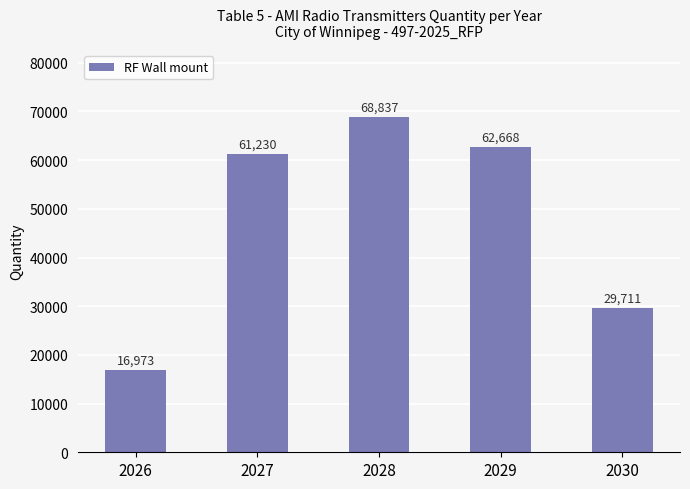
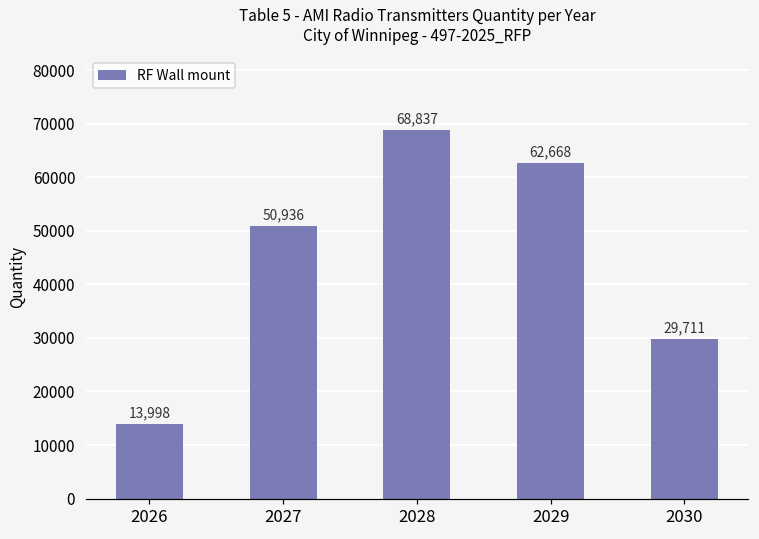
  {
-   "2026": "16,973",
-   "2027": "61,230",
+   "2026": "13,998",
+   "2027": "50,936",
    "2028": "68,837",
    "2029": "62,668",
    "2030": "29,711"
  }
